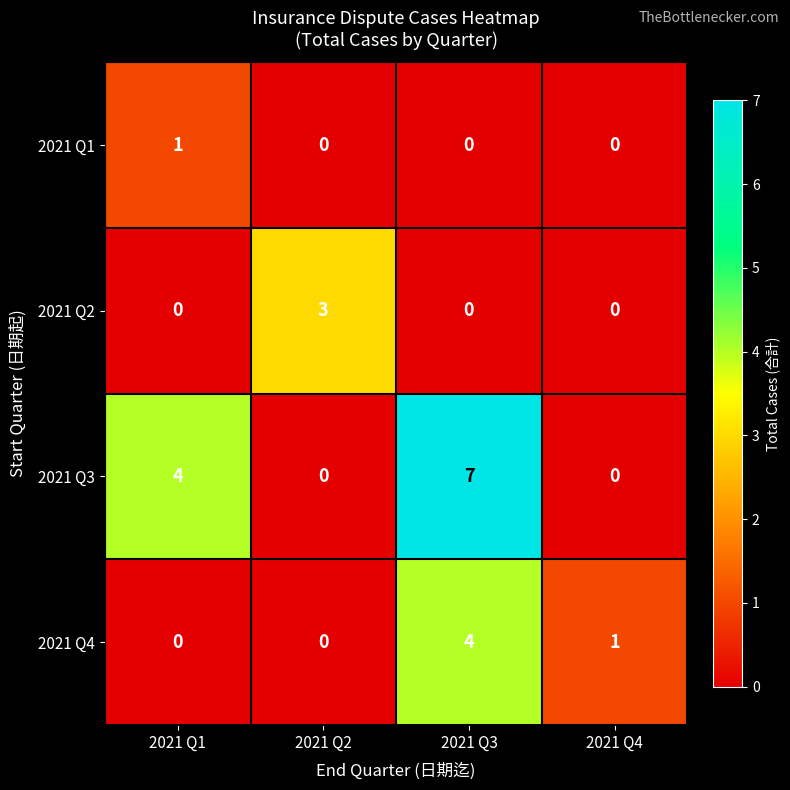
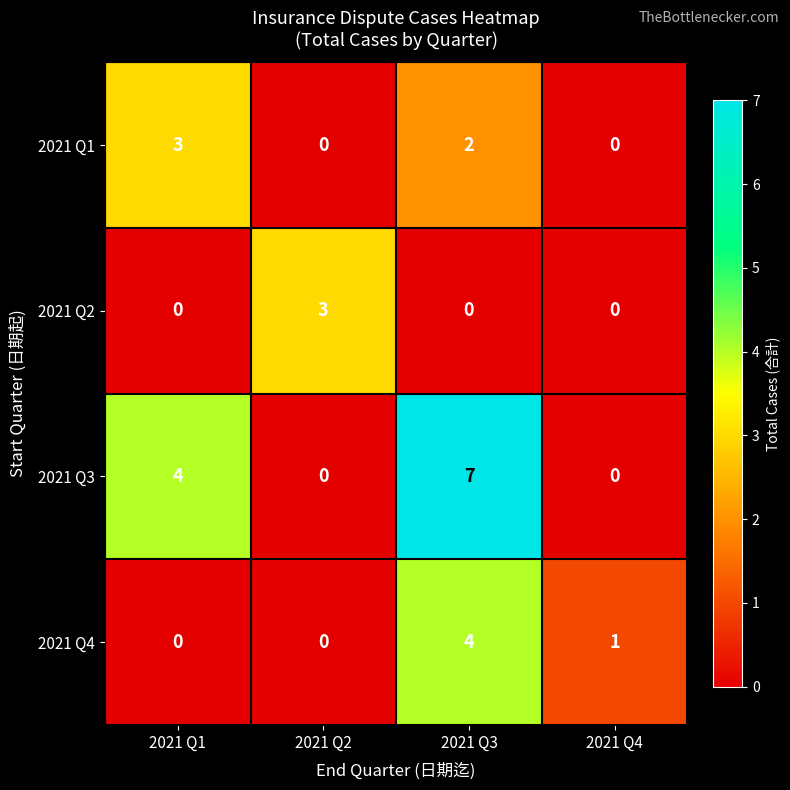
  {
    "2021 Q1": {
-     "2021 Q1": 1,
+     "2021 Q1": 3,
      "2021 Q2": 0,
-     "2021 Q3": 0,
+     "2021 Q3": 2,
      "2021 Q4": 0
    },
    "2021 Q2": {
      "2021 Q1": 0,
      "2021 Q2": 3,
      "2021 Q3": 0,
      "2021 Q4": 0
    },
    "2021 Q3": {
      "2021 Q1": 4,
      "2021 Q2": 0,
      "2021 Q3": 7,
      "2021 Q4": 0
    },
    "2021 Q4": {
      "2021 Q1": 0,
      "2021 Q2": 0,
      "2021 Q3": 4,
      "2021 Q4": 1
    }
  }
